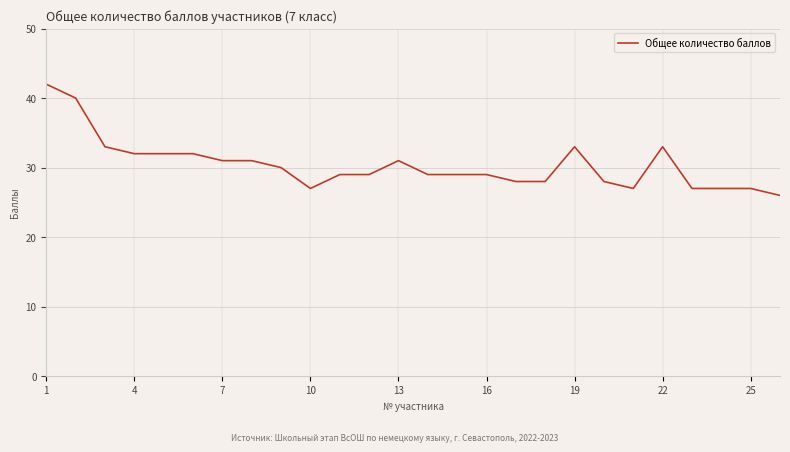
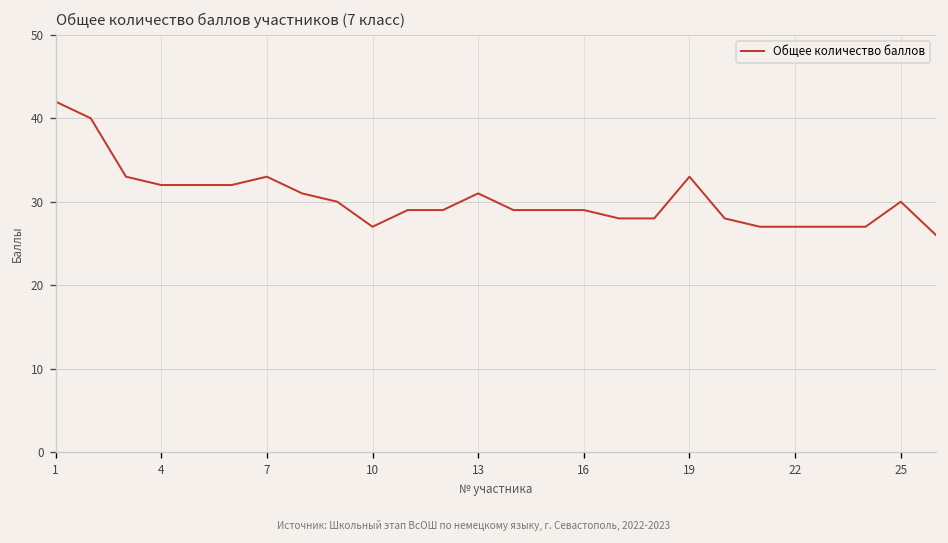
  {
    "1": 42,
    "4": 32,
-   "7": 31,
+   "7": 33,
    "10": 27,
    "13": 31,
    "16": 29,
    "19": 33,
-   "22": 33,
-   "25": 27
+   "22": 27,
+   "25": 30
  }
